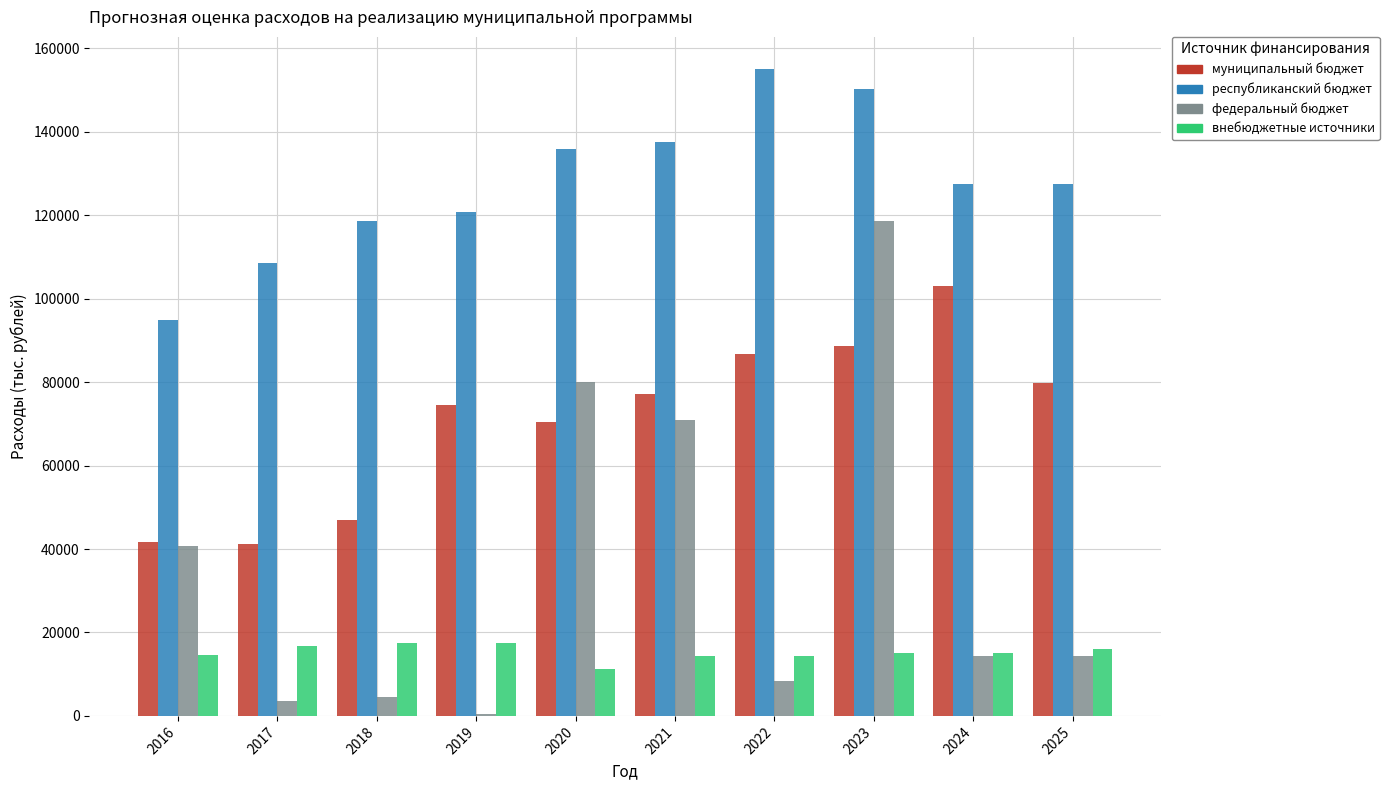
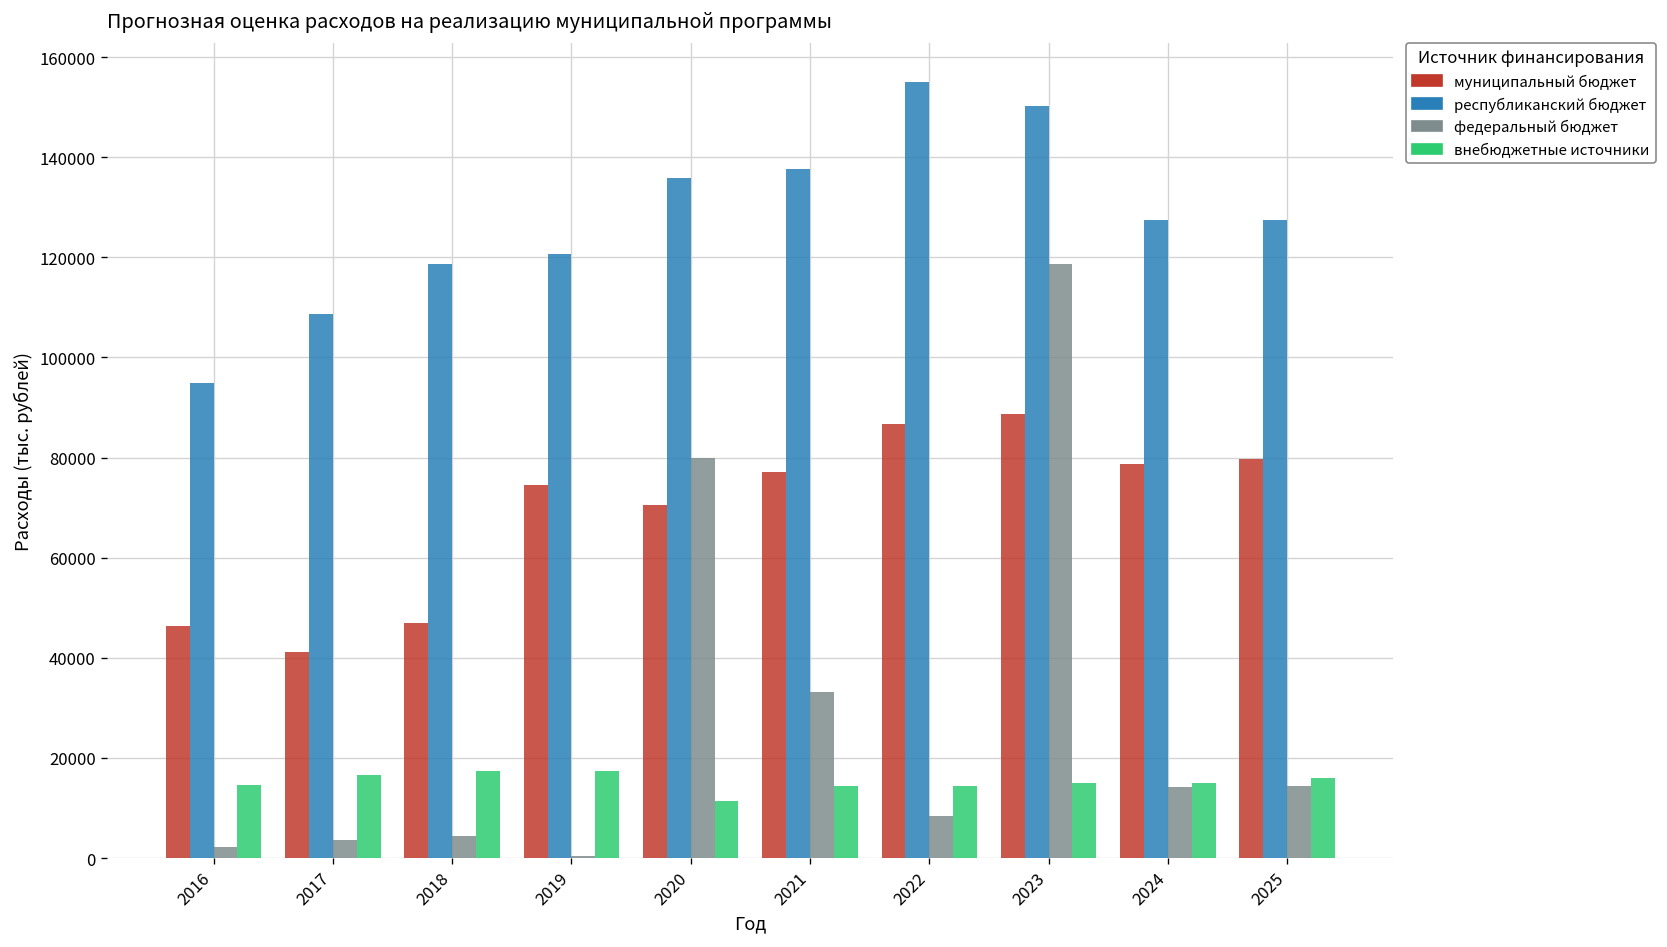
  {
    "муниципальный бюджет": {
-     "2016": 42000,
+     "2016": 46000,
      "2017": 41000,
      "2018": 47000,
      "2019": 75000,
      "2020": 71000,
      "2021": 77000,
      "2022": 87000,
      "2023": 89000,
-     "2024": 103000,
+     "2024": 79000,
      "2025": 80000
    },
    "республиканский бюджет": {
      "2016": 95000,
      "2017": 109000,
      "2018": 119000,
      "2019": 121000,
      "2020": 136000,
      "2021": 138000,
      "2022": 155000,
      "2023": 150000,
      "2024": 127000,
      "2025": 128000
    },
    "федеральный бюджет": {
-     "2016": 41000,
+     "2016": 2000,
      "2017": 4000,
      "2018": 4000,
      "2020": 80000,
-     "2021": 71000,
+     "2021": 33000,
      "2022": 8000,
      "2023": 119000,
      "2024": 14000,
      "2025": 14000
    },
    "внебюджетные источники": {
      "2016": 15000,
      "2017": 17000,
      "2018": 17000,
      "2019": 17000,
      "2020": 11000,
      "2021": 14000,
      "2022": 14000,
      "2023": 15000,
      "2024": 15000,
      "2025": 16000
    }
  }
